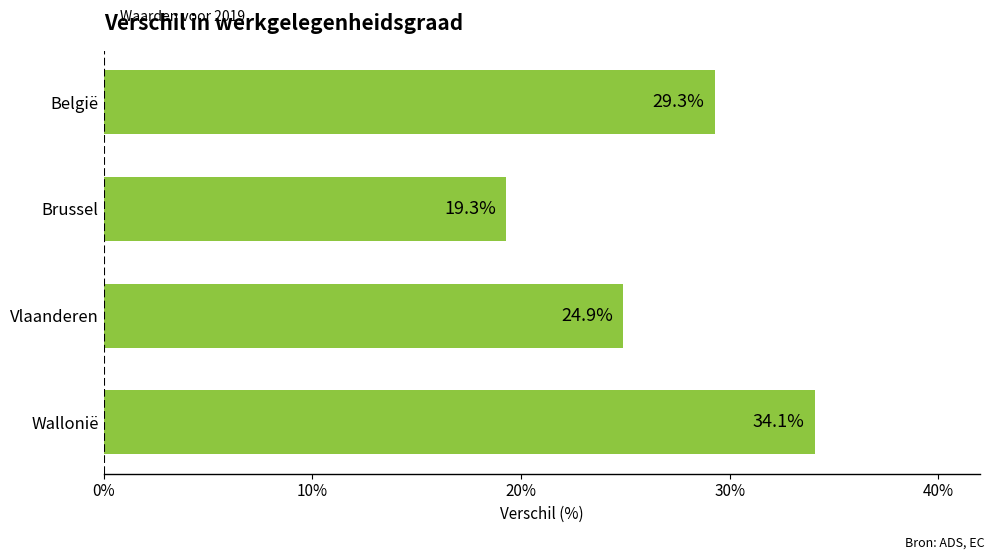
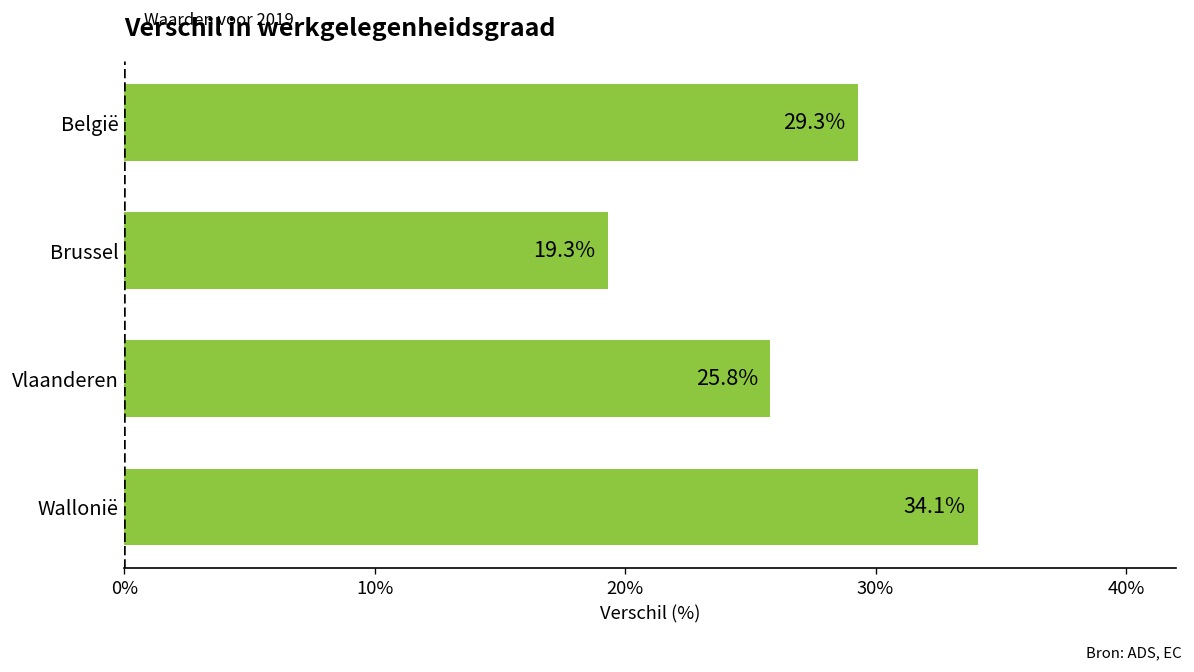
  {
    "België": "29.3%",
    "Brussel": "19.3%",
-   "Vlaanderen": "24.9%",
+   "Vlaanderen": "25.8%",
    "Wallonië": "34.1%"
  }
